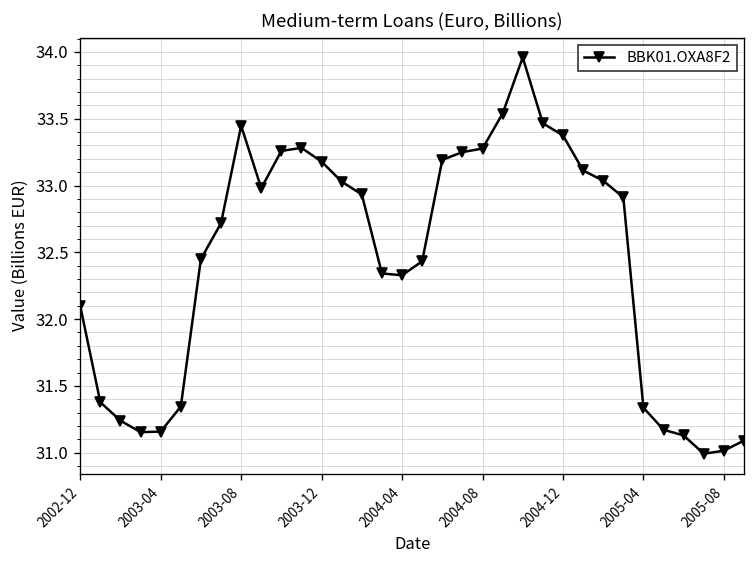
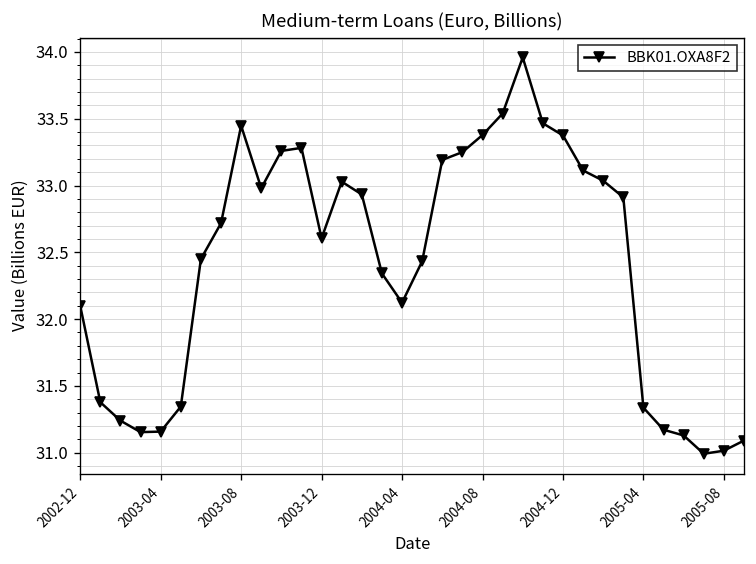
  {
    "2002-12": 32.10,
    "2003-04": 31.16,
    "2003-08": 33.45,
-   "2003-12": 33.18,
-   "2004-04": 32.33,
-   "2004-08": 33.28,
+   "2003-12": 32.61,
+   "2004-04": 32.12,
+   "2004-08": 33.38,
    "2004-12": 33.38,
    "2005-04": 31.34,
    "2005-08": 31.02
  }
